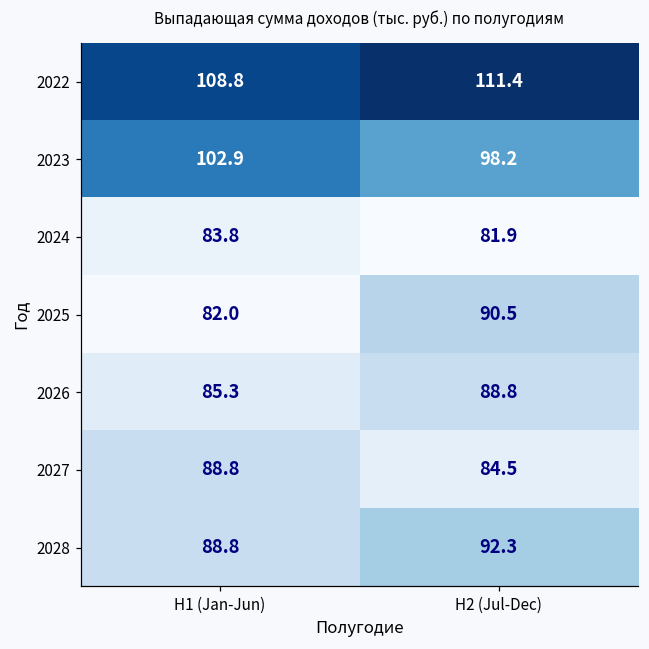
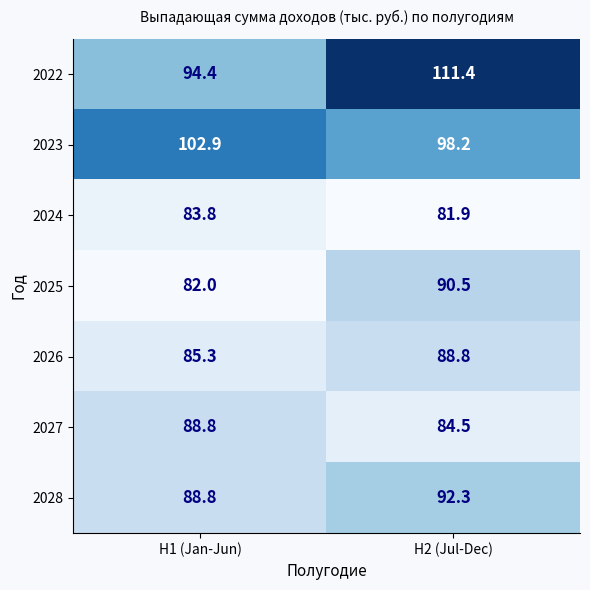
  {
    "2022": {
-     "H1 (Jan-Jun)": 108.8,
+     "H1 (Jan-Jun)": 94.4,
      "H2 (Jul-Dec)": 111.4
    },
    "2023": {
      "H1 (Jan-Jun)": 102.9,
      "H2 (Jul-Dec)": 98.2
    },
    "2024": {
      "H1 (Jan-Jun)": 83.8,
      "H2 (Jul-Dec)": 81.9
    },
    "2025": {
      "H1 (Jan-Jun)": 82.0,
      "H2 (Jul-Dec)": 90.5
    },
    "2026": {
      "H1 (Jan-Jun)": 85.3,
      "H2 (Jul-Dec)": 88.8
    },
    "2027": {
      "H1 (Jan-Jun)": 88.8,
      "H2 (Jul-Dec)": 84.5
    },
    "2028": {
      "H1 (Jan-Jun)": 88.8,
      "H2 (Jul-Dec)": 92.3
    }
  }
